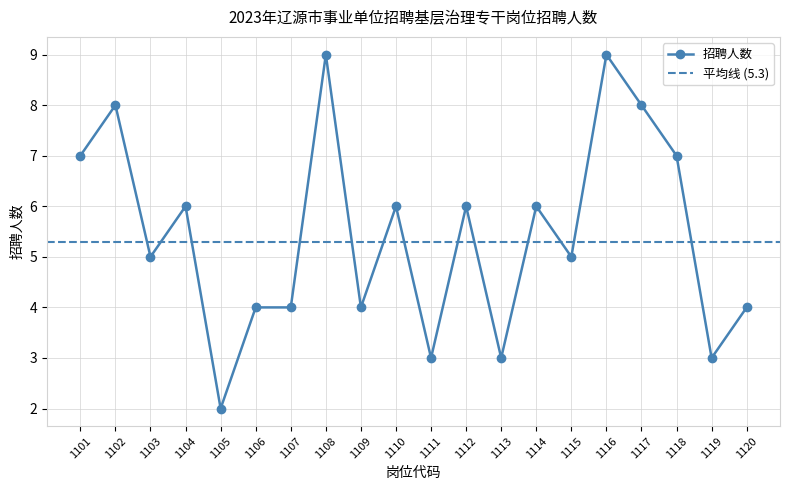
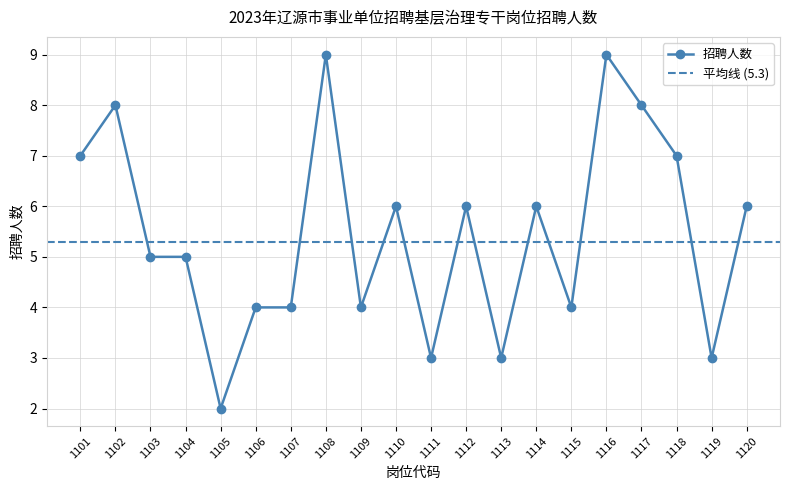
  {
    "1101": 7,
    "1102": 8,
    "1103": 5,
-   "1104": 6,
+   "1104": 5,
    "1105": 2,
    "1106": 4,
    "1107": 4,
    "1108": 9,
    "1109": 4,
    "1110": 6,
    "1111": 3,
    "1112": 6,
    "1113": 3,
    "1114": 6,
-   "1115": 5,
+   "1115": 4,
    "1116": 9,
    "1117": 8,
    "1118": 7,
    "1119": 3,
-   "1120": 4
+   "1120": 6
  }
